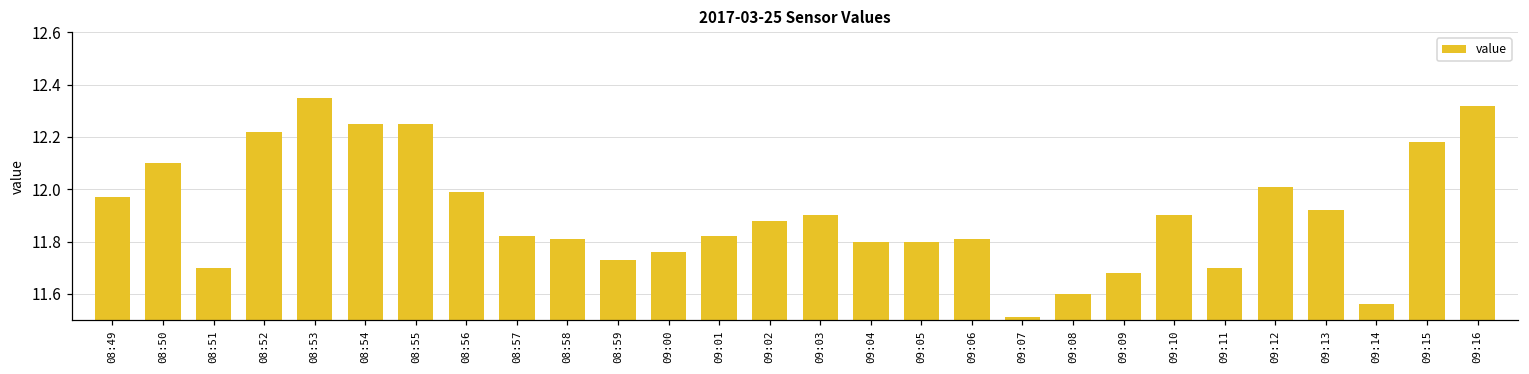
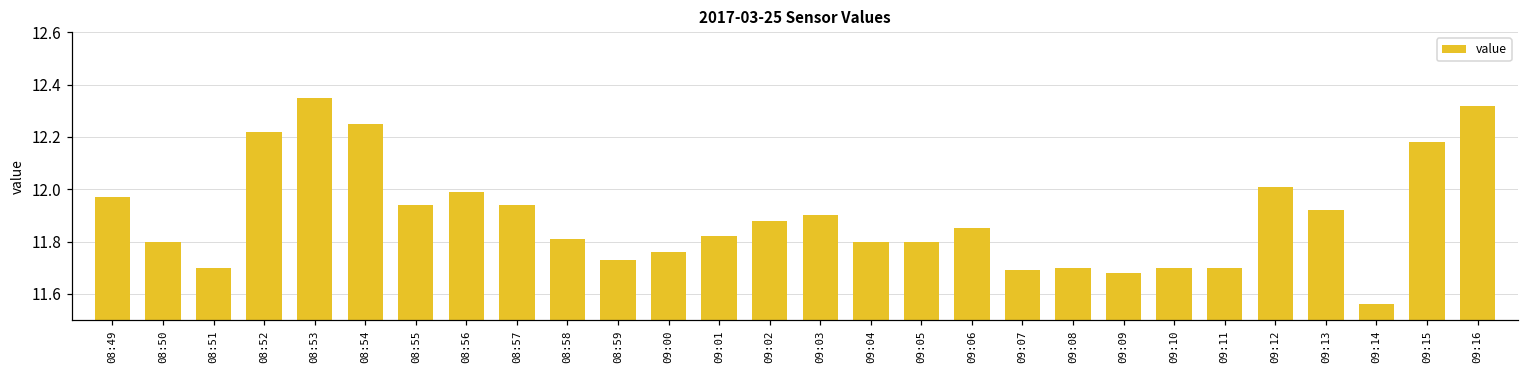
  {
    "08:49": 11.97,
-   "08:50": 12.1,
+   "08:50": 11.8,
    "08:51": 11.70,
    "08:52": 12.22,
    "08:53": 12.35,
    "08:54": 12.25,
-   "08:55": 12.25,
+   "08:55": 11.94,
    "08:56": 11.99,
-   "08:57": 11.82,
+   "08:57": 11.94,
    "08:58": 11.81,
    "08:59": 11.73,
    "09:00": 11.76,
    "09:01": 11.82,
    "09:02": 11.88,
    "09:03": 11.90,
    "09:04": 11.80,
    "09:05": 11.80,
-   "09:06": 11.81,
-   "09:07": 11.51,
-   "09:08": 11.6,
+   "09:06": 11.85,
+   "09:07": 11.69,
+   "09:08": 11.7,
    "09:09": 11.68,
-   "09:10": 11.9,
+   "09:10": 11.7,
    "09:11": 11.70,
    "09:12": 12.01,
    "09:13": 11.92,
    "09:14": 11.56,
    "09:15": 12.18,
    "09:16": 12.32
  }
